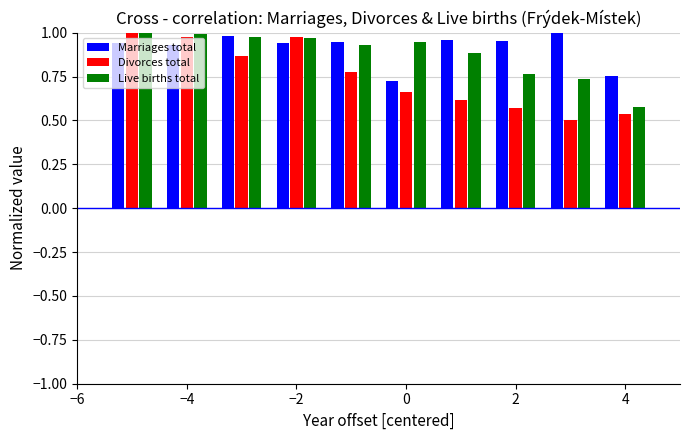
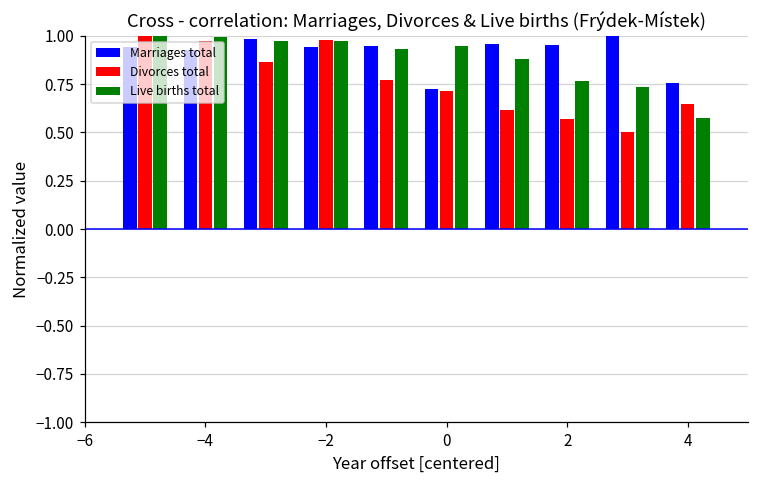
  {
    "Divorces total": {
      "−4": 0.97,
      "−2": 0.98,
-     "0": 0.66,
+     "0": 0.71,
      "2": 0.57,
-     "4": 0.54
+     "4": 0.65
    }
  }
